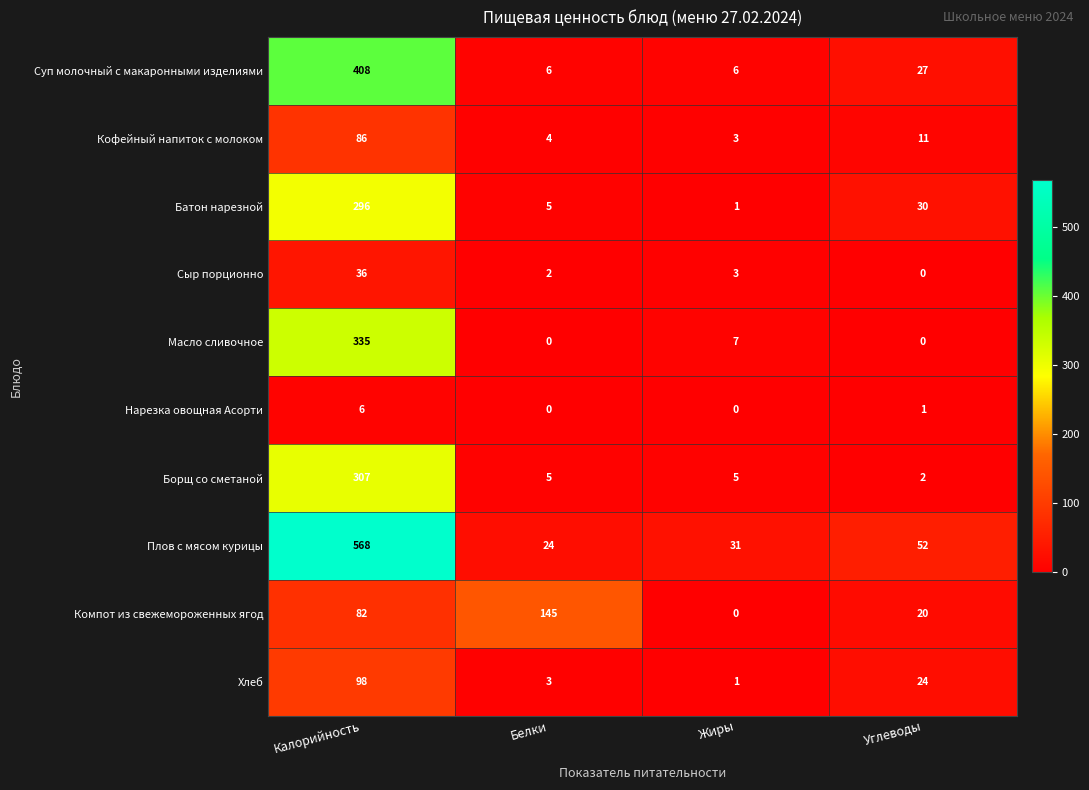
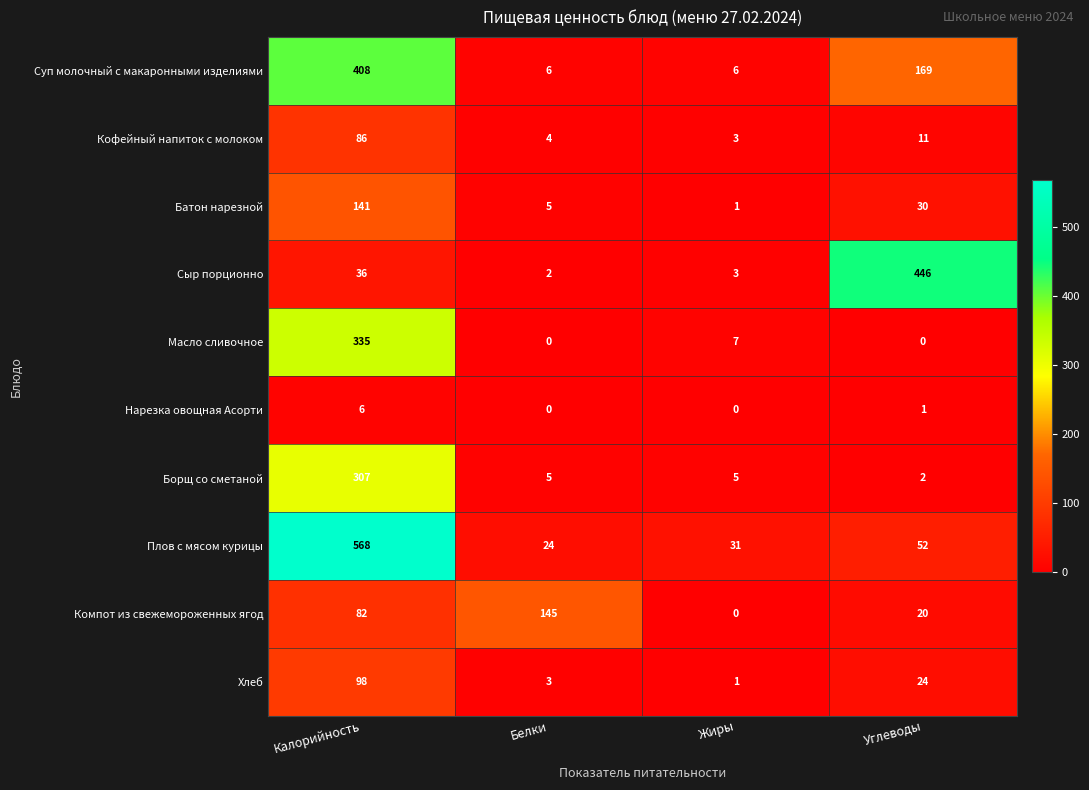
  {
    "Суп молочный с макаронными изделиями": {
      "Калорийность": 408,
      "Белки": 6,
      "Жиры": 6,
-     "Углеводы": 27
+     "Углеводы": 169
    },
    "Кофейный напиток с молоком": {
      "Калорийность": 86,
      "Белки": 4,
      "Жиры": 3,
      "Углеводы": 11
    },
    "Батон нарезной": {
-     "Калорийность": 296,
+     "Калорийность": 141,
      "Белки": 5,
      "Жиры": 1,
      "Углеводы": 30
    },
    "Сыр порционно": {
      "Калорийность": 36,
      "Белки": 2,
      "Жиры": 3,
-     "Углеводы": 0
+     "Углеводы": 446
    },
    "Масло сливочное": {
      "Калорийность": 335,
      "Белки": 0,
      "Жиры": 7,
      "Углеводы": 0
    },
    "Нарезка овощная Асорти": {
      "Калорийность": 6,
      "Белки": 0,
      "Жиры": 0,
      "Углеводы": 1
    },
    "Борщ со сметаной": {
      "Калорийность": 307,
      "Белки": 5,
      "Жиры": 5,
      "Углеводы": 2
    },
    "Плов с мясом курицы": {
      "Калорийность": 568,
      "Белки": 24,
      "Жиры": 31,
      "Углеводы": 52
    },
    "Компот из свежемороженных ягод": {
      "Калорийность": 82,
      "Белки": 145,
      "Жиры": 0,
      "Углеводы": 20
    },
    "Хлеб": {
      "Калорийность": 98,
      "Белки": 3,
      "Жиры": 1,
      "Углеводы": 24
    }
  }
